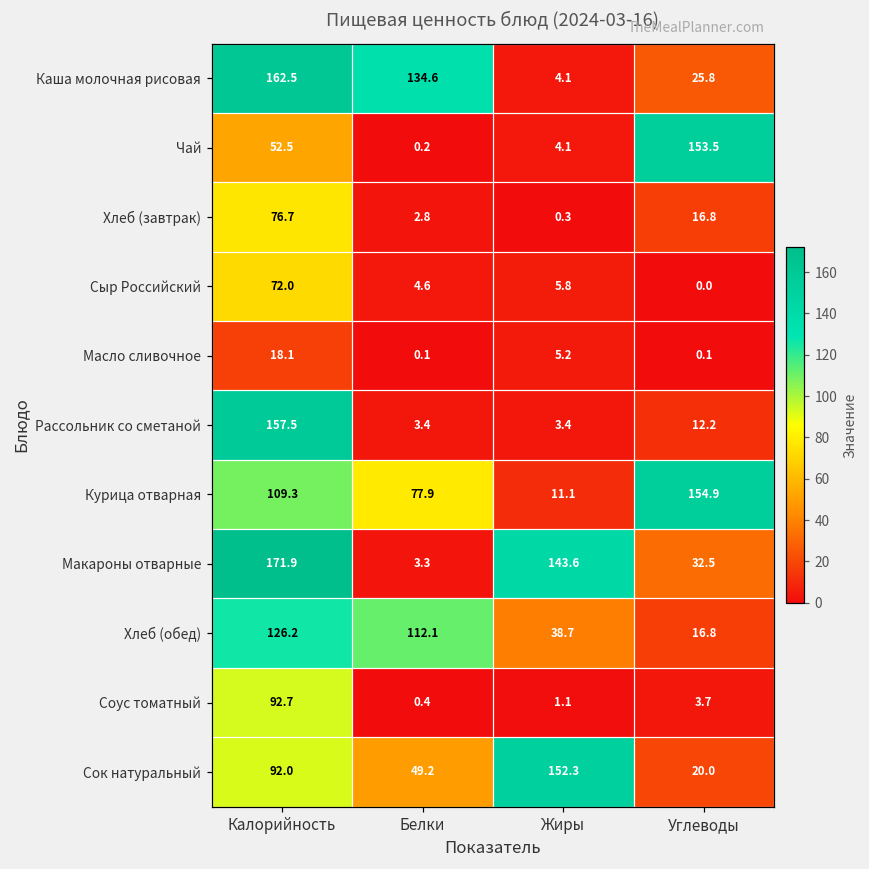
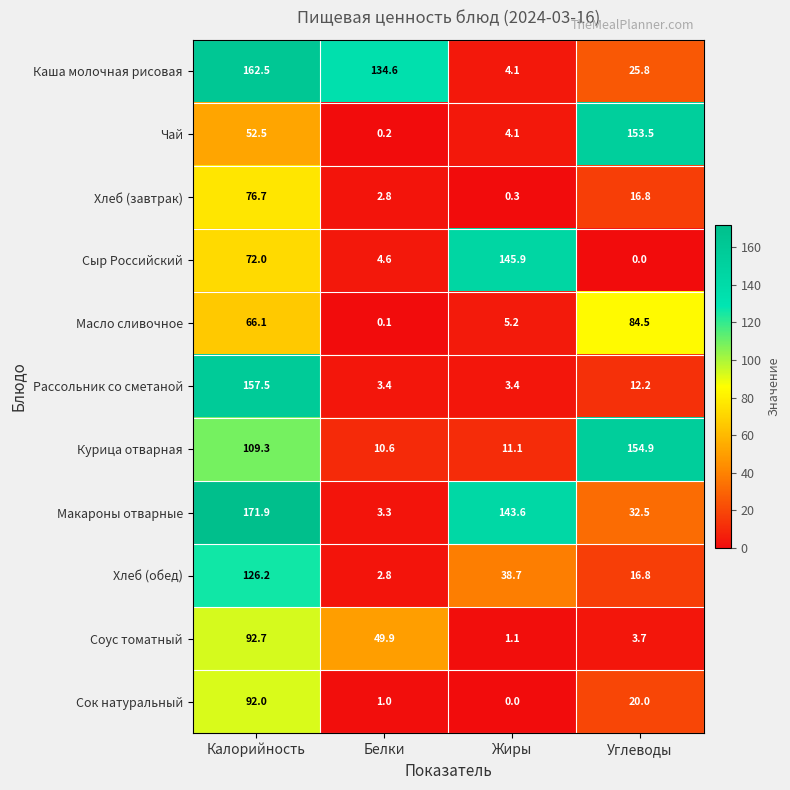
  {
    "Каша молочная рисовая": {
      "Калорийность": 162.5,
      "Белки": 134.6,
      "Жиры": 4.1,
      "Углеводы": 25.8
    },
    "Чай": {
      "Калорийность": 52.5,
      "Белки": 0.2,
      "Жиры": 4.1,
      "Углеводы": 153.5
    },
    "Хлеб (завтрак)": {
      "Калорийность": 76.7,
      "Белки": 2.8,
      "Жиры": 0.3,
      "Углеводы": 16.8
    },
    "Сыр Российский": {
      "Калорийность": 72.0,
      "Белки": 4.6,
-     "Жиры": 5.8,
+     "Жиры": 145.9,
      "Углеводы": 0.0
    },
    "Масло сливочное": {
-     "Калорийность": 18.1,
+     "Калорийность": 66.1,
      "Белки": 0.1,
      "Жиры": 5.2,
-     "Углеводы": 0.1
+     "Углеводы": 84.5
    },
    "Рассольник со сметаной": {
      "Калорийность": 157.5,
      "Белки": 3.4,
      "Жиры": 3.4,
      "Углеводы": 12.2
    },
    "Курица отварная": {
      "Калорийность": 109.3,
-     "Белки": 77.9,
+     "Белки": 10.6,
      "Жиры": 11.1,
      "Углеводы": 154.9
    },
    "Макароны отварные": {
      "Калорийность": 171.9,
      "Белки": 3.3,
      "Жиры": 143.6,
      "Углеводы": 32.5
    },
    "Хлеб (обед)": {
      "Калорийность": 126.2,
-     "Белки": 112.1,
+     "Белки": 2.8,
      "Жиры": 38.7,
      "Углеводы": 16.8
    },
    "Соус томатный": {
      "Калорийность": 92.7,
-     "Белки": 0.4,
+     "Белки": 49.9,
      "Жиры": 1.1,
      "Углеводы": 3.7
    },
    "Сок натуральный": {
      "Калорийность": 92.0,
-     "Белки": 49.2,
-     "Жиры": 152.3,
+     "Белки": 1.0,
+     "Жиры": 0.0,
      "Углеводы": 20.0
    }
  }
